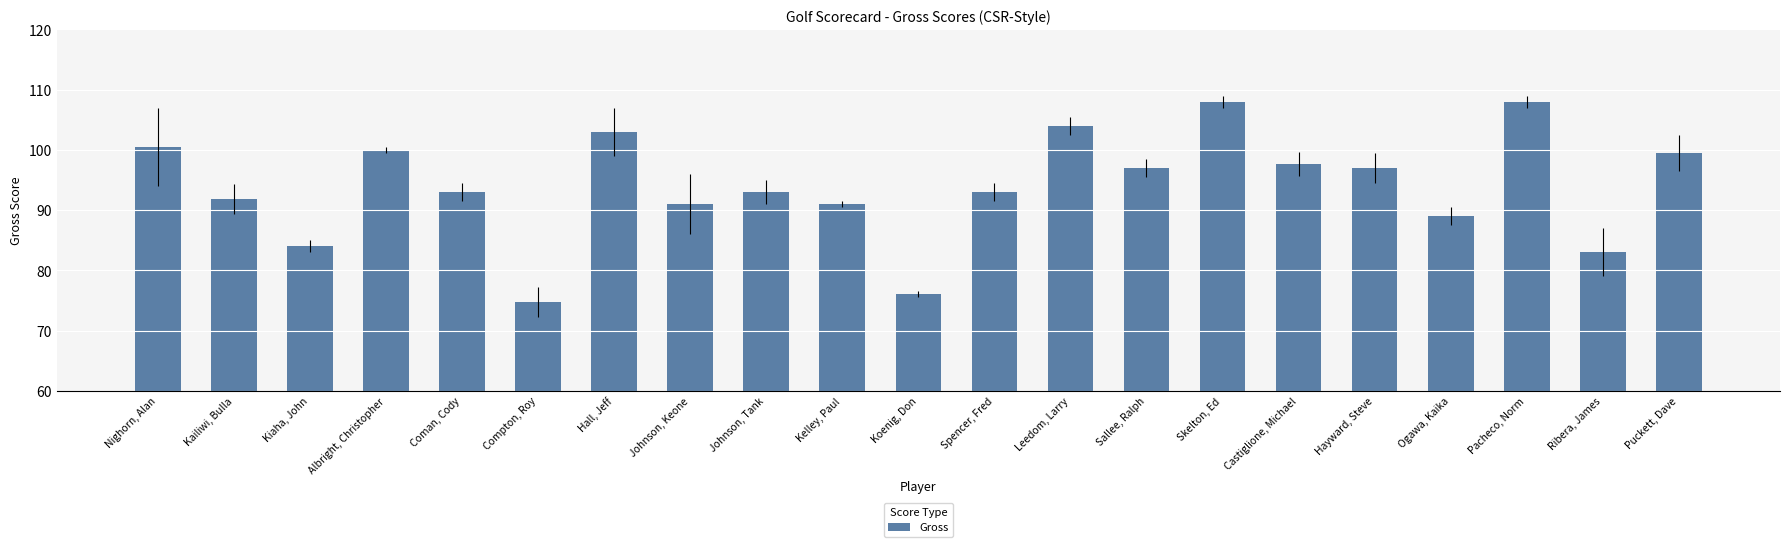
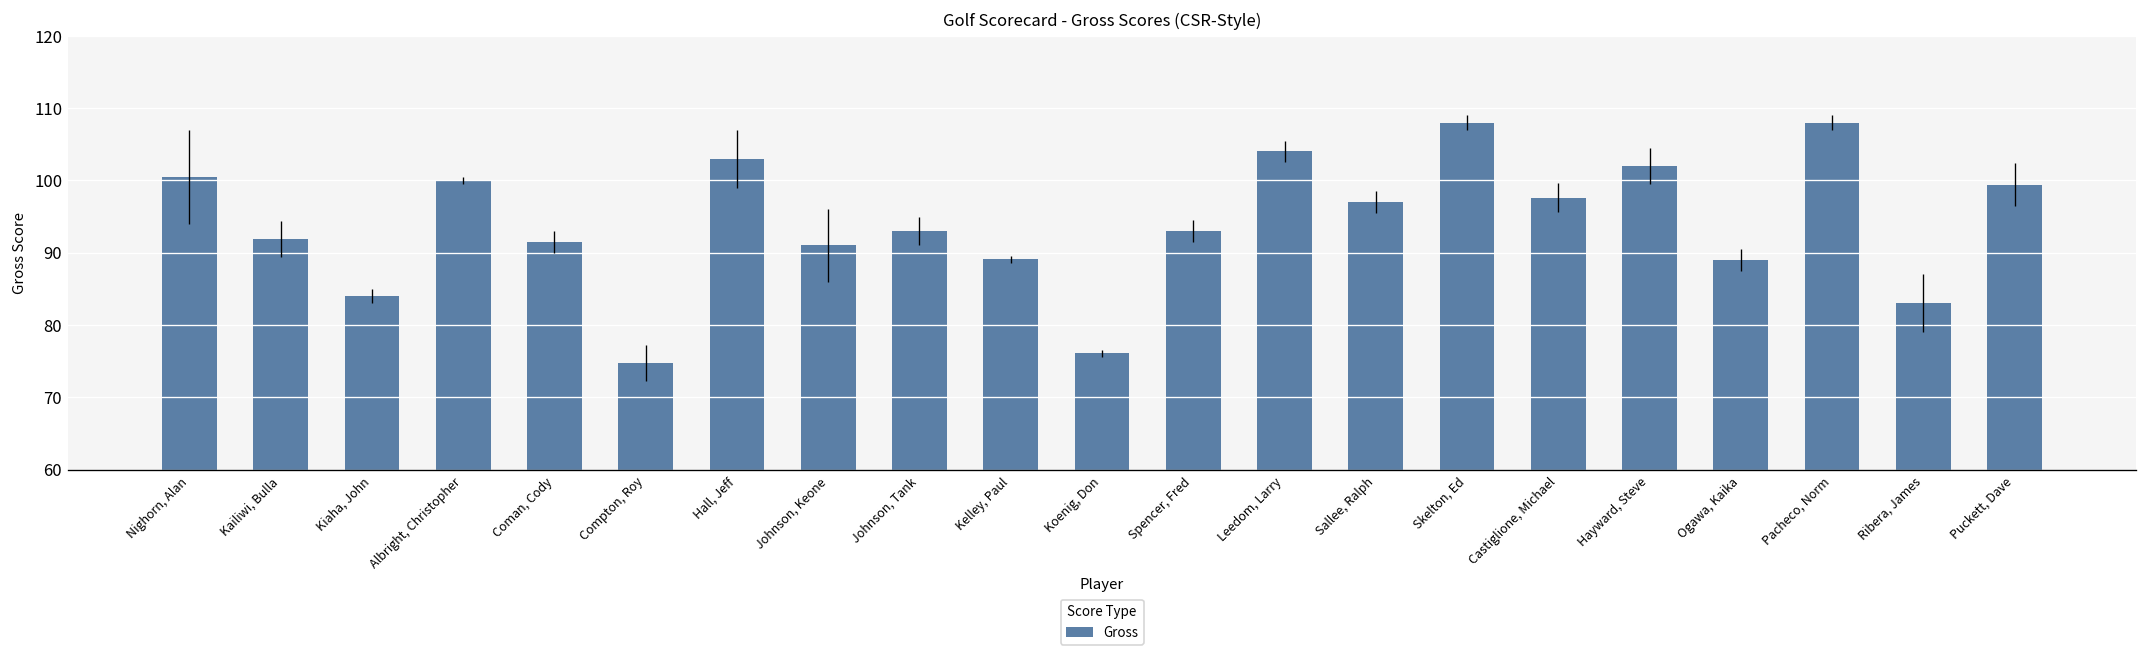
  {
    "Nighorn, Alan": 101,
    "Kailiwi, Bulla": 92,
    "Kiaha, John": 84,
    "Albright, Christopher": 100,
-   "Coman, Cody": 93,
+   "Coman, Cody": 92,
    "Compton, Roy": 75,
    "Hall, Jeff": 103,
    "Johnson, Keone": 91,
    "Johnson, Tank": 93,
-   "Kelley, Paul": 91,
+   "Kelley, Paul": 89,
    "Koenig, Don": 76,
    "Spencer, Fred": 93,
    "Leedom, Larry": 104,
    "Sallee, Ralph": 97,
    "Skelton, Ed": 108,
    "Castiglione, Michael": 98,
-   "Hayward, Steve": 97,
+   "Hayward, Steve": 102,
    "Ogawa, Kaika": 89,
    "Pacheco, Norm": 108,
    "Ribera, James": 83,
    "Puckett, Dave": 99
  }
